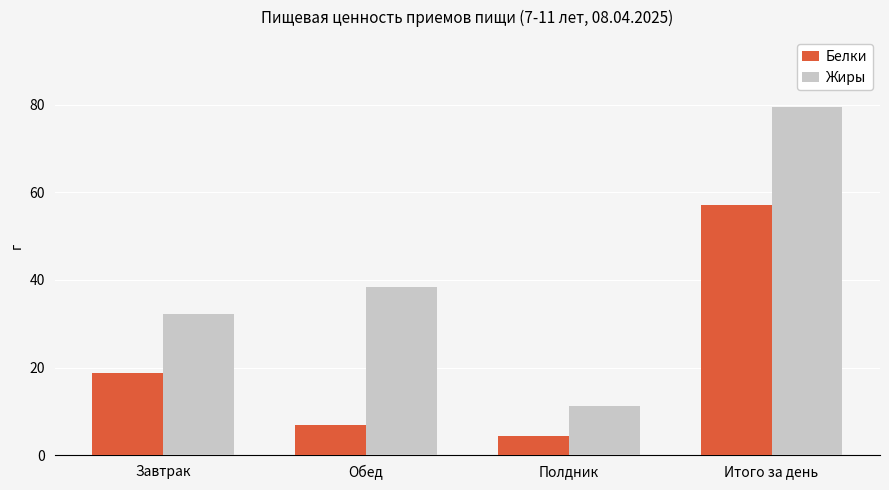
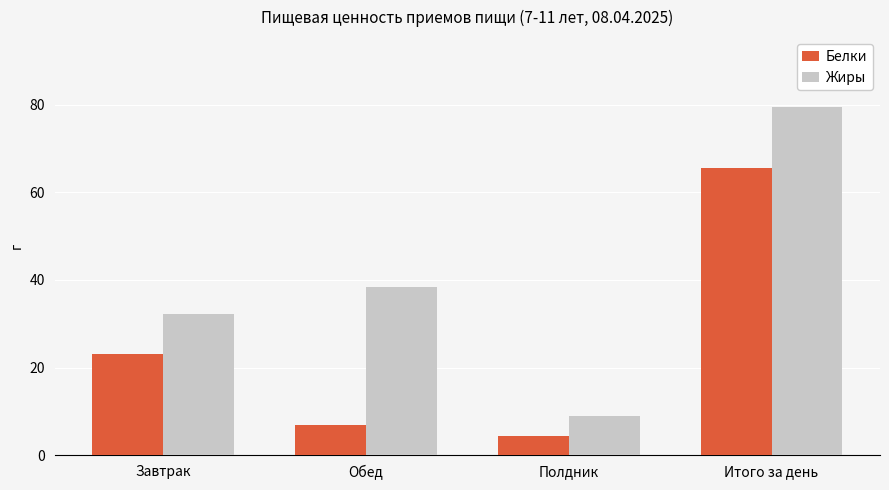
  {
    "Белки": {
-     "Завтрак": 19,
+     "Завтрак": 23,
      "Обед": 7,
      "Полдник": 4,
-     "Итого за день": 57
+     "Итого за день": 66
    },
    "Жиры": {
      "Завтрак": 32,
      "Обед": 38,
-     "Полдник": 11,
+     "Полдник": 9,
      "Итого за день": 80
    }
  }
